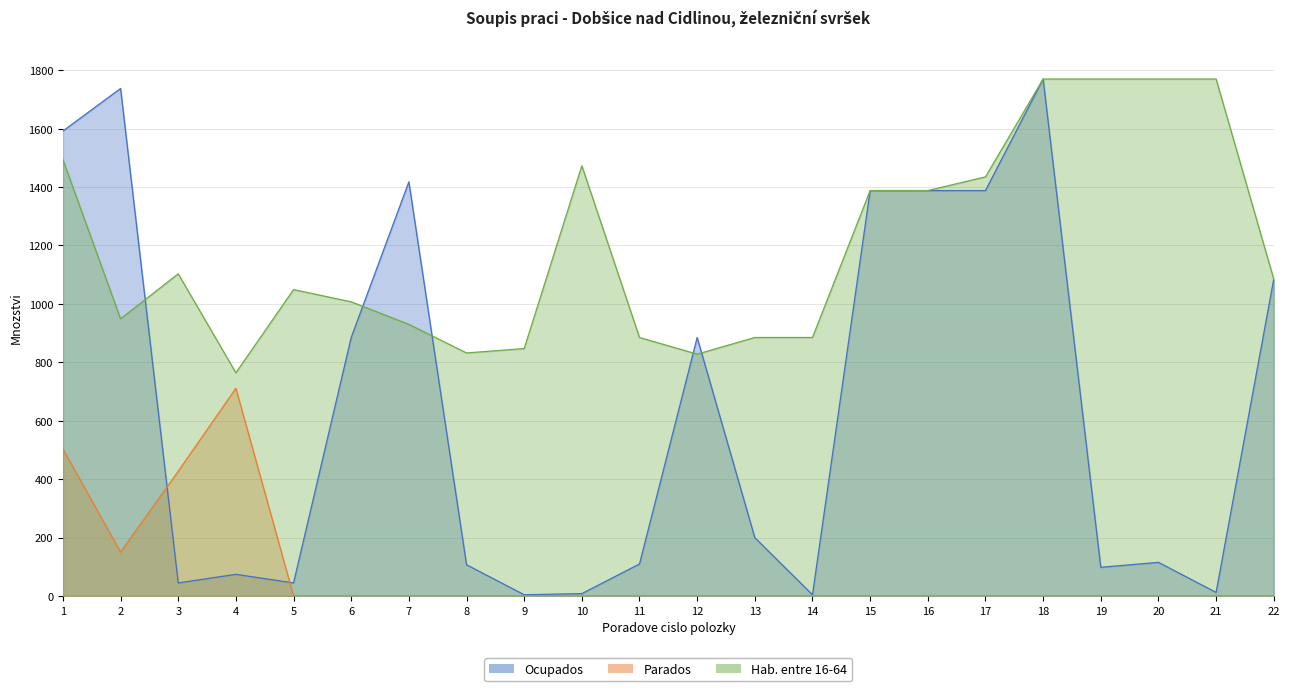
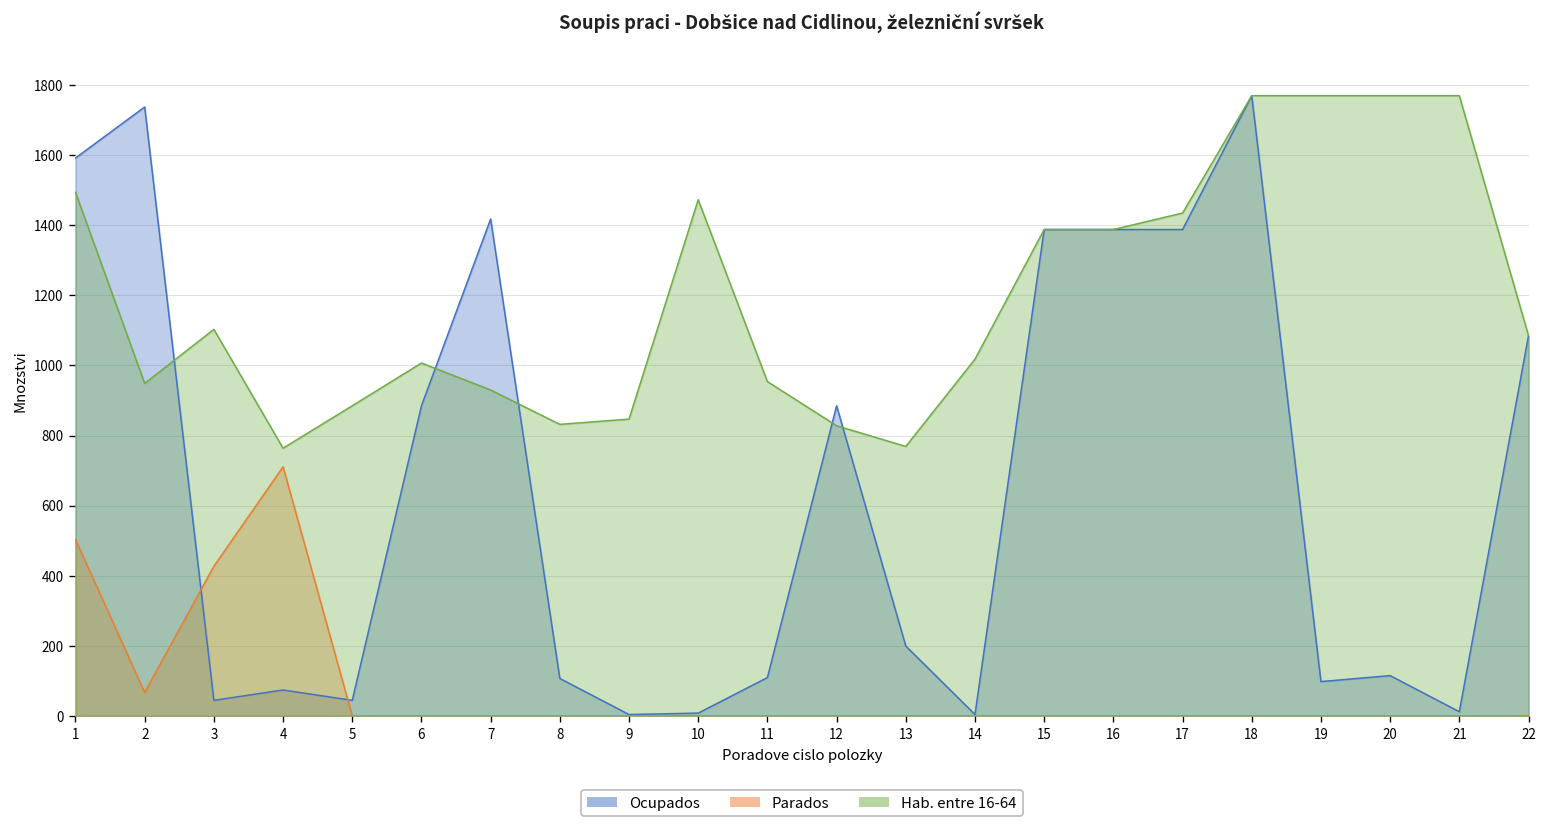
  {
    "Ocupados": {
      "1": 1590,
      "2": 1740,
      "3": 40,
      "4": 70,
      "5": 40,
      "6": 890,
      "7": 1420,
      "8": 110,
      "11": 110,
      "12": 890,
      "13": 200,
      "17": 1390,
      "19": 100,
      "20": 120,
      "21": 10
    },
    "Parados": {
      "1": 500,
-     "2": 150,
+     "2": 70,
      "3": 430,
      "4": 710,
      "5": 0,
      "6": 0,
      "7": 0,
      "8": 0,
      "11": 0,
      "12": 0,
      "13": 0,
      "15": 0,
      "16": 0,
      "17": 0,
      "18": 0,
      "19": 0,
      "20": 0,
      "21": 0,
      "22": 0
    },
    "Hab. entre 16-64": {
      "1": 1490,
      "2": 950,
      "3": 1100,
      "4": 760,
-     "5": 1050,
+     "5": 890,
      "6": 1010,
      "7": 930,
      "8": 830,
      "9": 850,
      "10": 1470,
-     "11": 890,
+     "11": 950,
      "12": 830,
-     "13": 890,
-     "14": 890,
+     "13": 770,
+     "14": 1020,
      "17": 1440,
      "19": 1770,
      "20": 1770,
      "21": 1770
    }
  }
